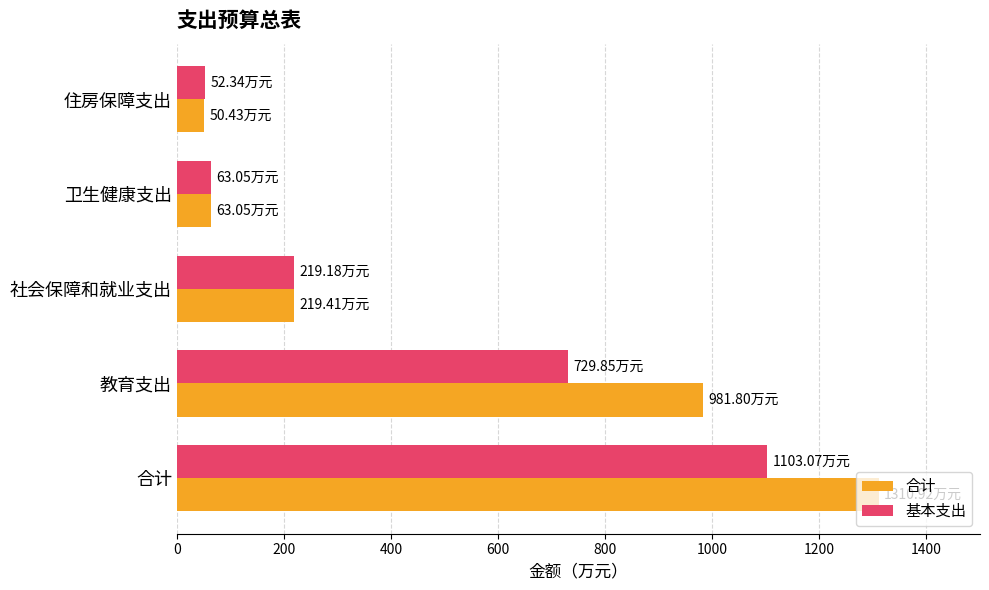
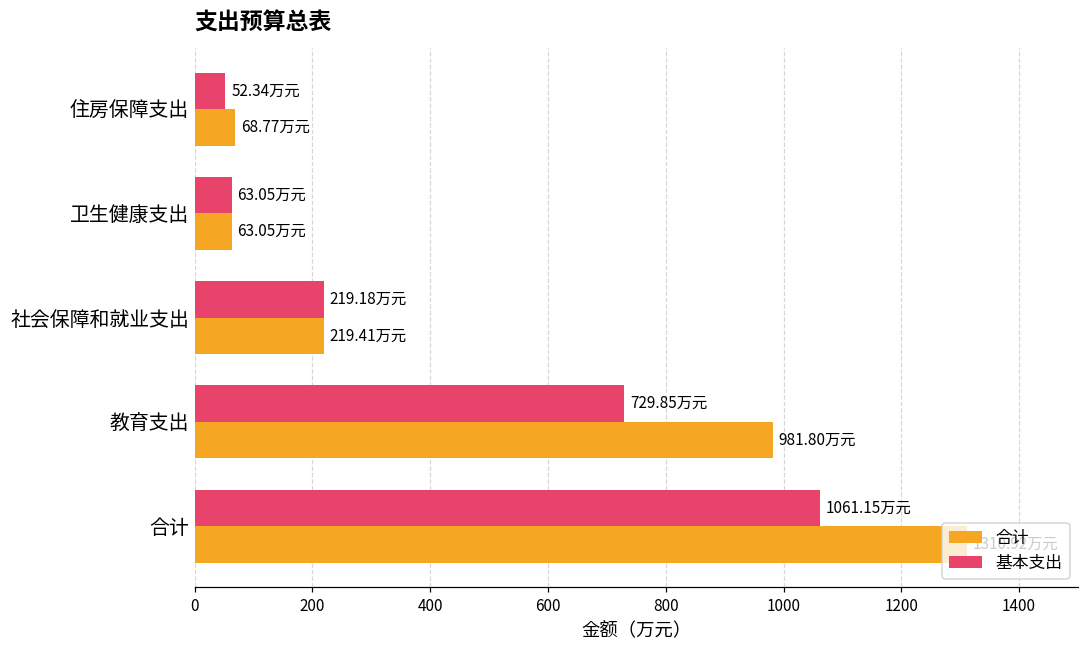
  {
    "合计": {
-     "住房保障支出": 50.43,
+     "住房保障支出": 68.77,
      "卫生健康支出": 63.05,
      "社会保障和就业支出": 219.41,
      "教育支出": 981.80
    },
    "基本支出": {
      "住房保障支出": 52.34,
      "卫生健康支出": 63.05,
      "社会保障和就业支出": 219.18,
      "教育支出": 729.85,
-     "合计": 1103.07
+     "合计": 1061.15
    }
  }
